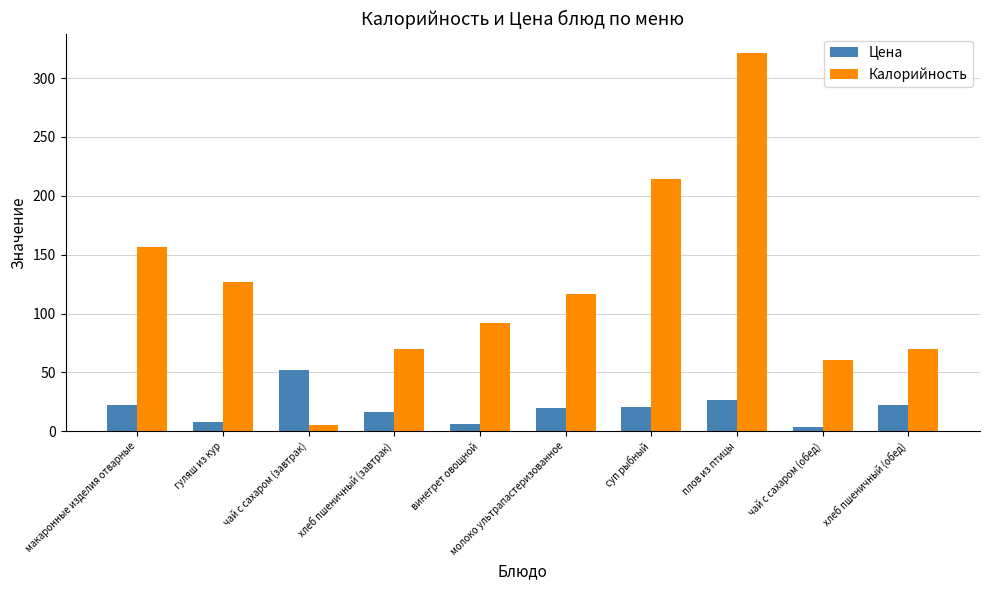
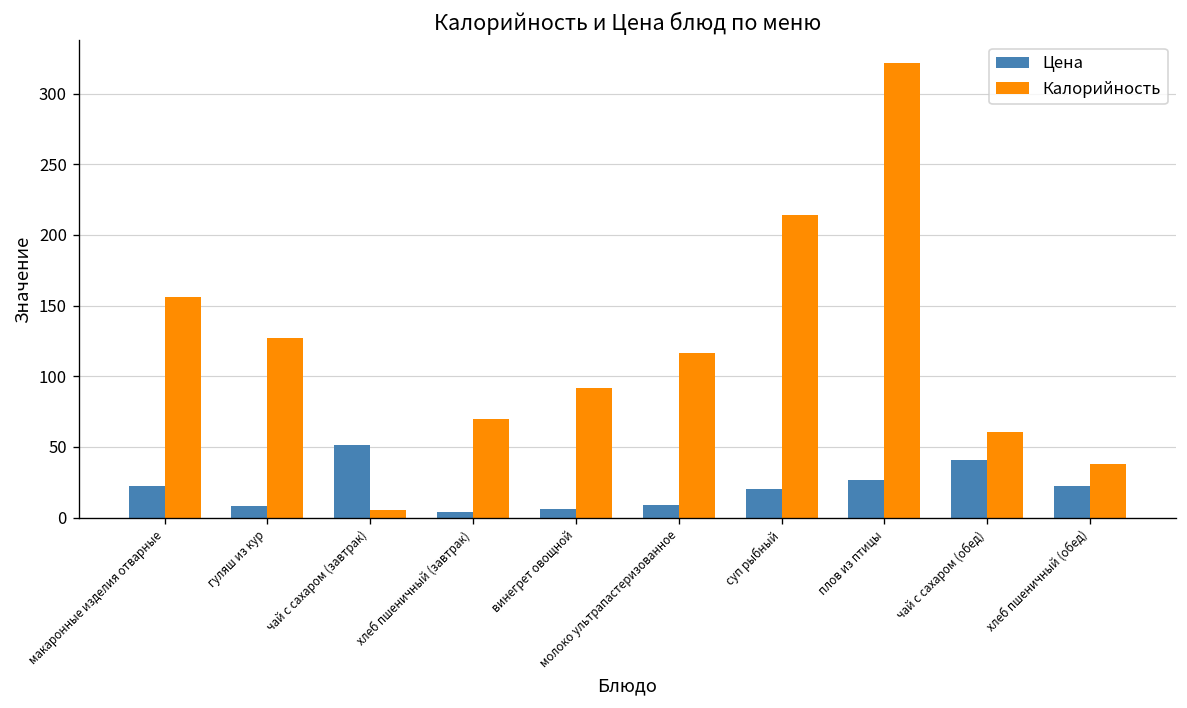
  {
    "Цена": {
      "макаронные изделия отварные": 22,
      "гуляш из кур": 8,
      "чай с сахаром (завтрак)": 52,
-     "хлеб пшеничный (завтрак)": 16,
+     "хлеб пшеничный (завтрак)": 4,
      "винегрет овощной": 6,
-     "молоко ультрапастеризованное": 20,
+     "молоко ультрапастеризованное": 9,
      "суп рыбный": 20,
      "плов из птицы": 27,
-     "чай с сахаром (обед)": 4,
+     "чай с сахаром (обед)": 41,
      "хлеб пшеничный (обед)": 22
    },
    "Калорийность": {
      "макаронные изделия отварные": 156,
      "гуляш из кур": 127,
      "чай с сахаром (завтрак)": 5,
      "хлеб пшеничный (завтрак)": 70,
      "винегрет овощной": 92,
      "молоко ультрапастеризованное": 116,
      "суп рыбный": 214,
      "плов из птицы": 322,
      "чай с сахаром (обед)": 61,
-     "хлеб пшеничный (обед)": 70
+     "хлеб пшеничный (обед)": 38
    }
  }
